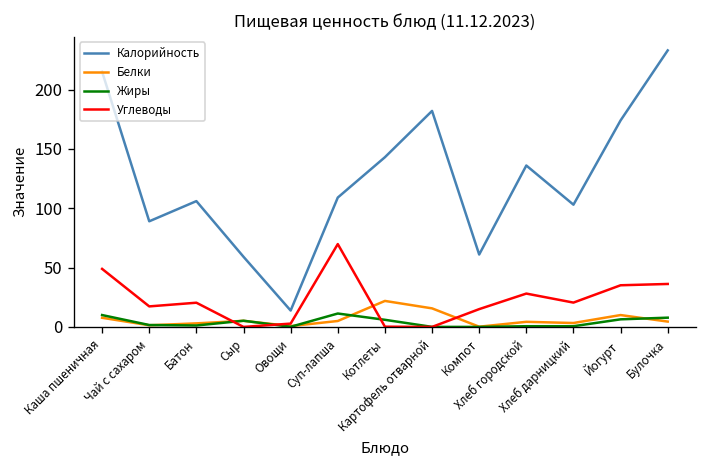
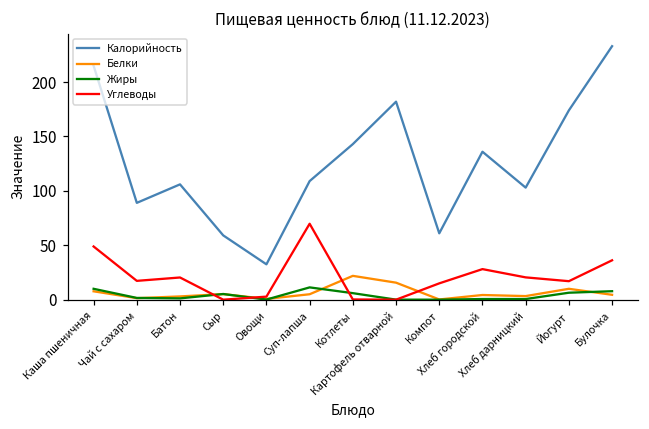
  {
    "Калорийность": {
      "Чай с сахаром": 90,
      "Батон": 110,
      "Сыр": 60,
-     "Овощи": 10,
+     "Овощи": 30,
      "Суп-лапша": 110,
      "Котлеты": 140,
      "Картофель отварной": 180,
      "Компот": 60,
      "Хлеб городской": 140,
      "Хлеб дарницкий": 100,
      "Йогурт": 170,
      "Булочка": 230
    },
    "Белки": {
      "Суп-лапша": 10,
      "Котлеты": 20,
      "Картофель отварной": 20,
      "Хлеб городской": 0,
      "Хлеб дарницкий": 0,
      "Йогурт": 10,
      "Булочка": 0
    },
    "Жиры": {
      "Суп-лапша": 10,
      "Котлеты": 10,
      "Хлеб городской": 0,
      "Хлеб дарницкий": 0,
      "Йогурт": 10,
      "Булочка": 10
    },
    "Углеводы": {
      "Каша пшеничная": 50,
      "Чай с сахаром": 20,
      "Батон": 20,
      "Сыр": 0,
      "Суп-лапша": 70,
      "Котлеты": 0,
      "Компот": 20,
      "Хлеб городской": 30,
      "Хлеб дарницкий": 20,
-     "Йогурт": 40,
+     "Йогурт": 20,
      "Булочка": 40
    }
  }
